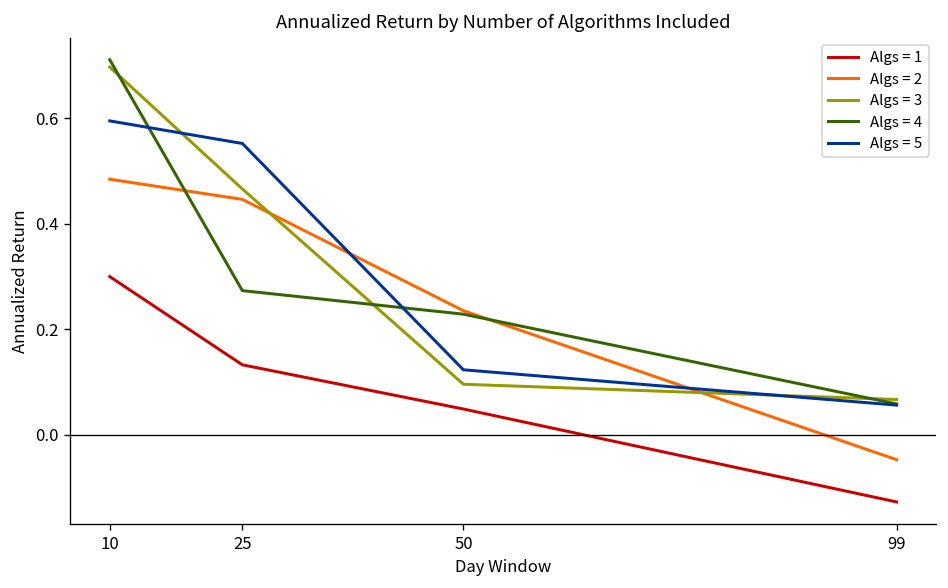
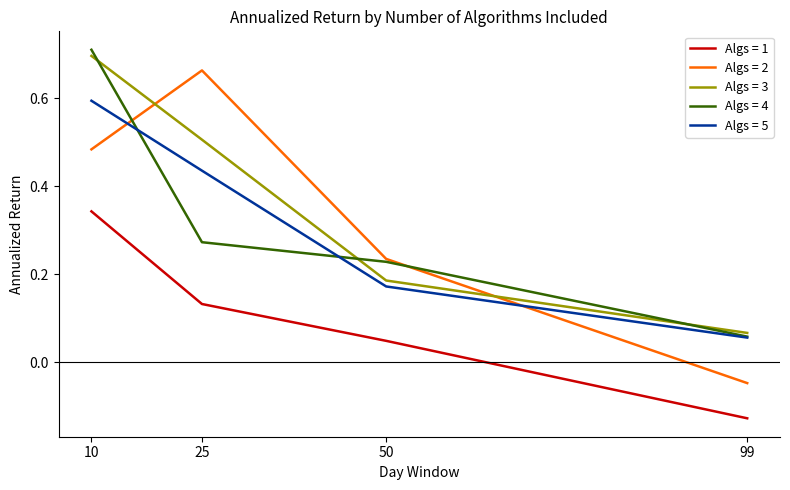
  {
    "Algs = 1": {
-     "10": 0.30,
+     "10": 0.34,
      "25": 0.13,
      "50": 0.05,
      "99": -0.13
    },
    "Algs = 2": {
      "10": 0.48,
-     "25": 0.45,
+     "25": 0.66,
      "50": 0.24,
      "99": -0.05
    },
    "Algs = 3": {
      "10": 0.70,
-     "25": 0.47,
-     "50": 0.10,
+     "25": 0.51,
+     "50": 0.19,
      "99": 0.07
    },
    "Algs = 4": {
      "10": 0.71,
      "25": 0.27,
      "50": 0.23
    },
    "Algs = 5": {
      "10": 0.59,
-     "25": 0.55,
-     "50": 0.12
+     "25": 0.44,
+     "50": 0.17
    }
  }
